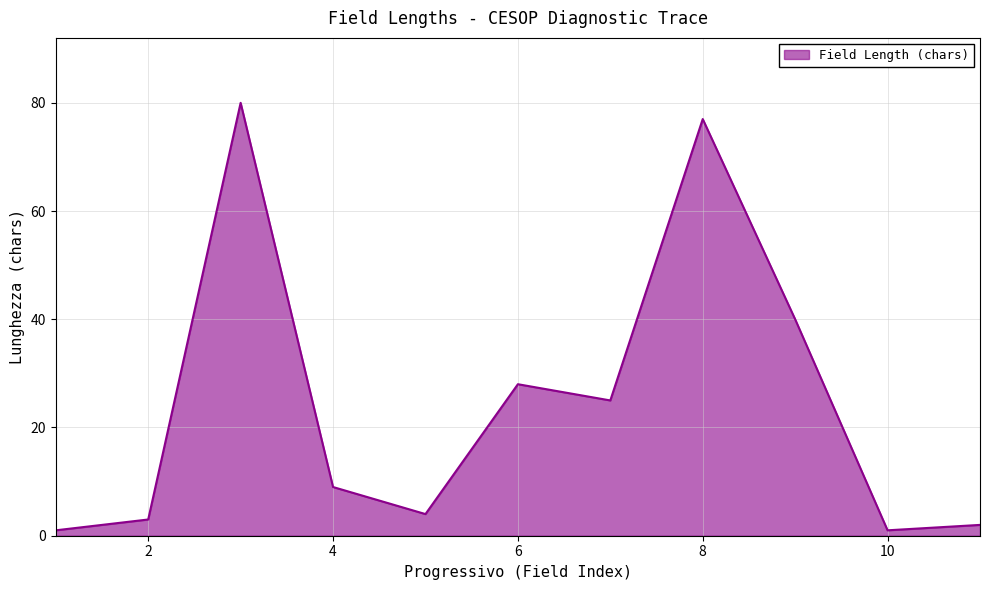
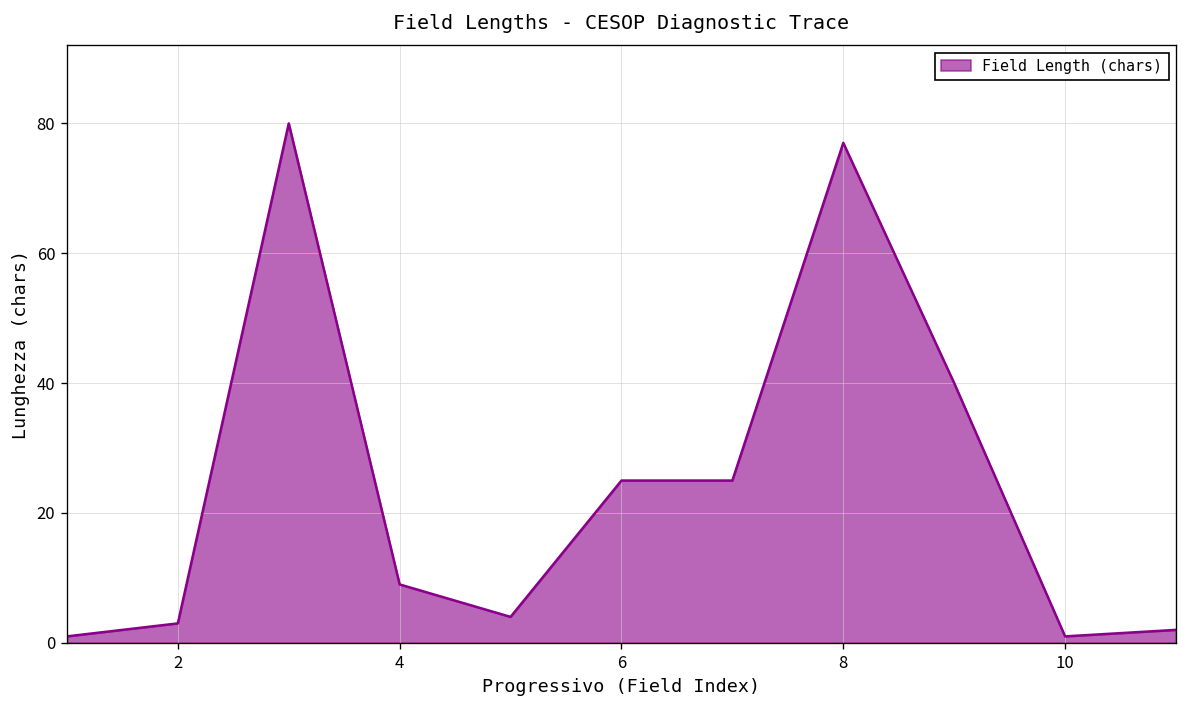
  {
    "2": 3,
    "4": 9,
-   "6": 28,
+   "6": 25,
    "8": 77,
    "10": 1
  }
